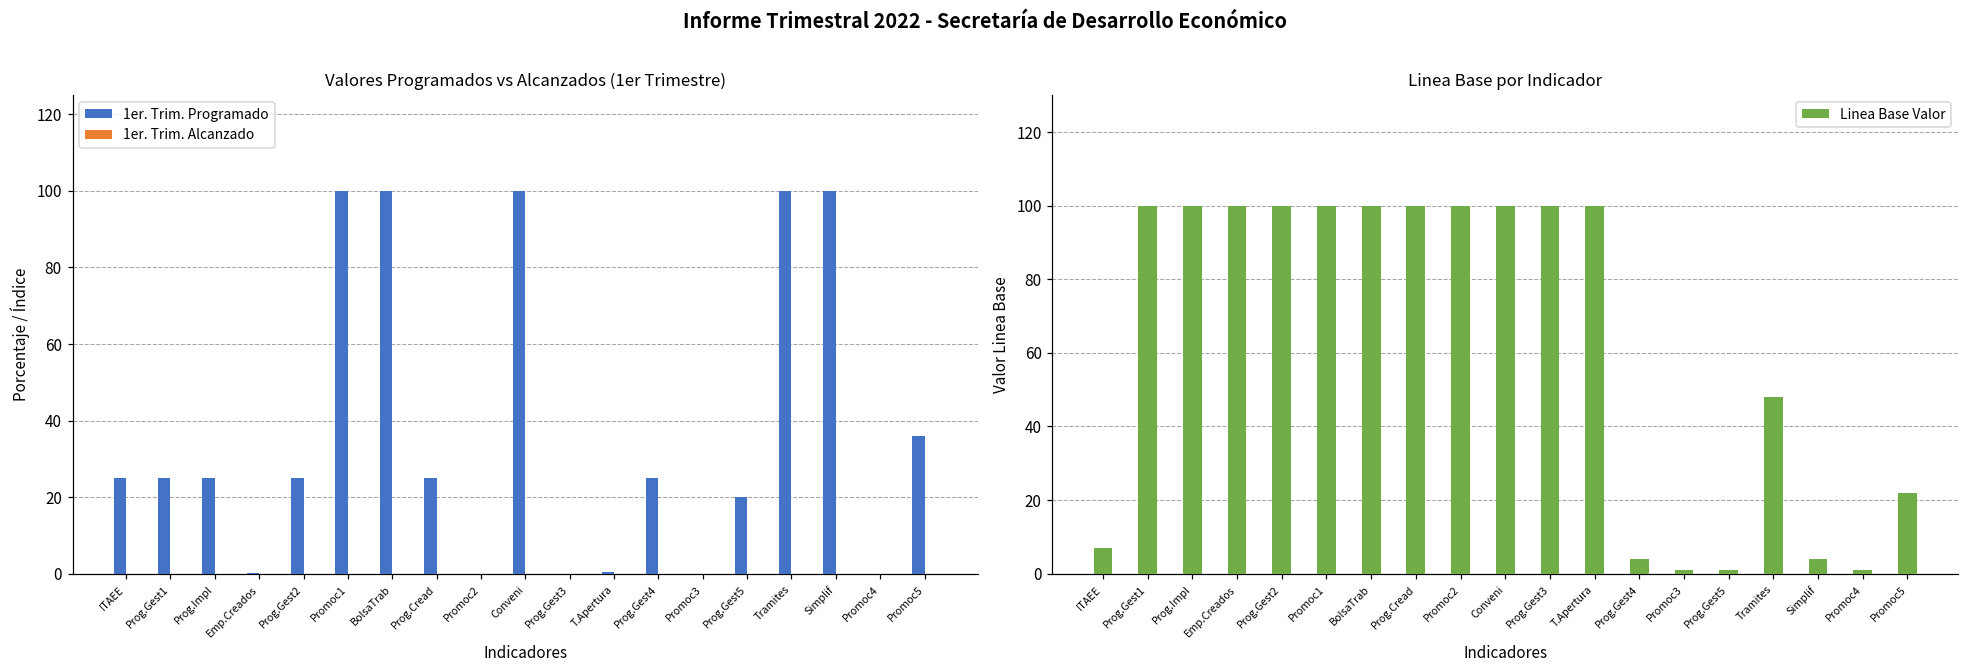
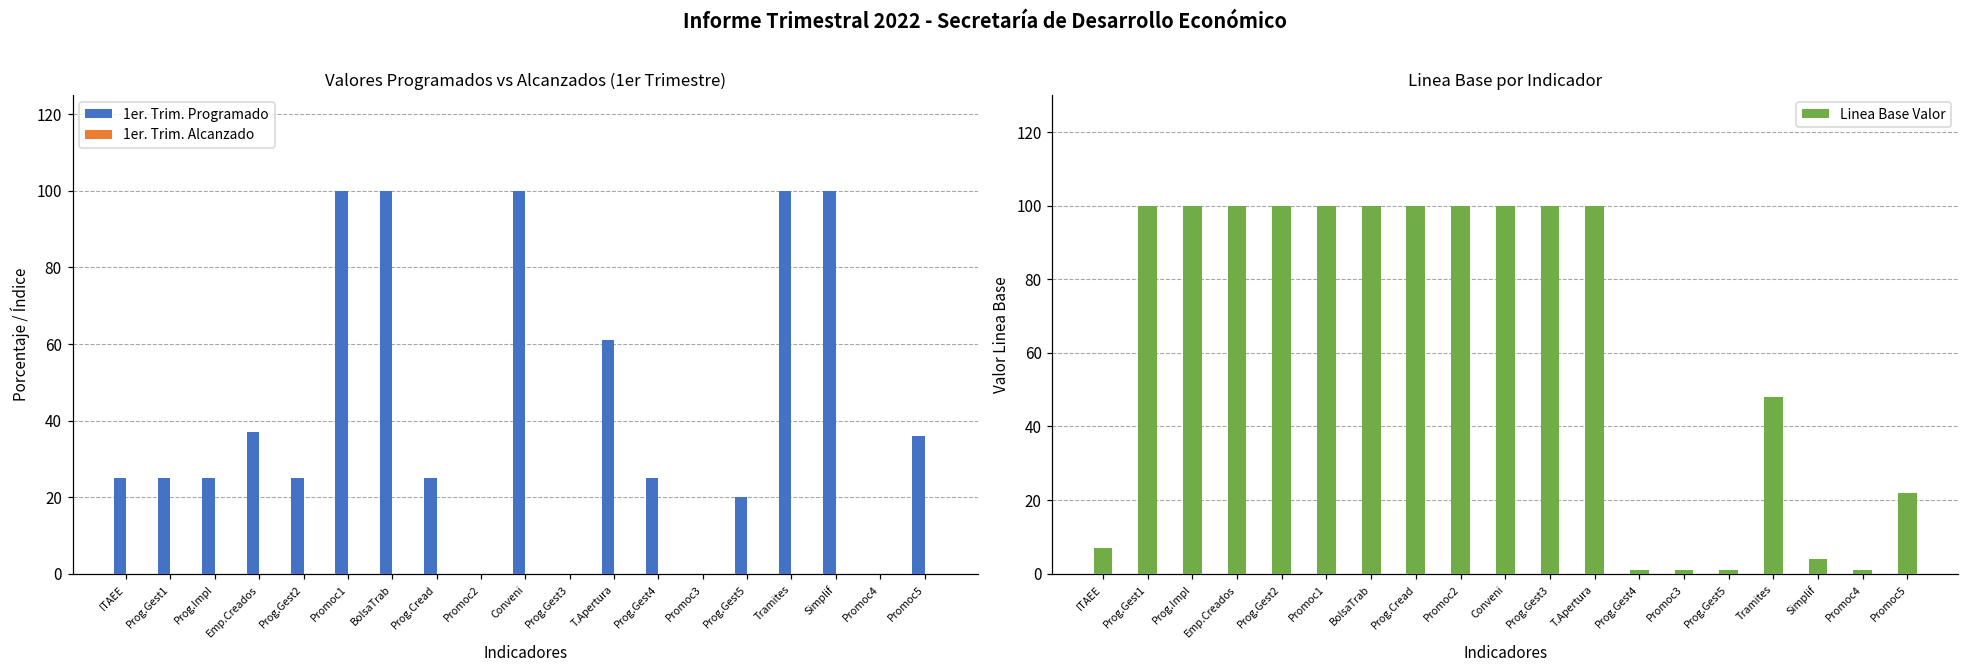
  {
    "Valores Programados vs Alcanzados (1er Trimestre)": {
      "1er. Trim. Programado": {
        "ITAEE": 25,
        "Prog.Gest1": 25,
        "Prog.Impl": 25,
-       "Emp.Creados": 0,
+       "Emp.Creados": 37,
        "Prog.Gest2": 25,
        "Promoc1": 100,
        "BolsaTrab": 100,
        "Prog.Cread": 25,
        "Promoc2": 0,
        "Conveni": 100,
        "Prog.Gest3": 0,
-       "T.Apertura": 0,
+       "T.Apertura": 61,
        "Prog.Gest4": 25,
        "Promoc3": 0,
        "Prog.Gest5": 20,
        "Tramites": 100,
        "Simplif": 100,
        "Promoc4": 0,
        "Promoc5": 36
      },
      "1er. Trim. Alcanzado": {
        "ITAEE": 0,
        "Prog.Gest1": 0,
        "Prog.Impl": 0,
        "Emp.Creados": 0,
        "Prog.Gest2": 0,
        "Promoc1": 0,
        "BolsaTrab": 0,
        "Prog.Cread": 0,
        "Promoc2": 0,
        "Conveni": 0,
        "Prog.Gest3": 0,
        "T.Apertura": 0,
        "Prog.Gest4": 0,
        "Promoc3": 0,
        "Prog.Gest5": 0,
        "Tramites": 0,
        "Simplif": 0,
        "Promoc4": 0,
        "Promoc5": 0
      }
    },
    "Linea Base por Indicador": {
      "ITAEE": 7,
      "Prog.Gest1": 100,
      "Prog.Impl": 100,
      "Emp.Creados": 100,
      "Prog.Gest2": 100,
      "Promoc1": 100,
      "BolsaTrab": 100,
      "Prog.Cread": 100,
      "Promoc2": 100,
      "Conveni": 100,
      "Prog.Gest3": 100,
      "T.Apertura": 100,
-     "Prog.Gest4": 4,
+     "Prog.Gest4": 1,
      "Promoc3": 1,
      "Prog.Gest5": 1,
      "Tramites": 48,
      "Simplif": 4,
      "Promoc4": 1,
      "Promoc5": 22
    }
  }
